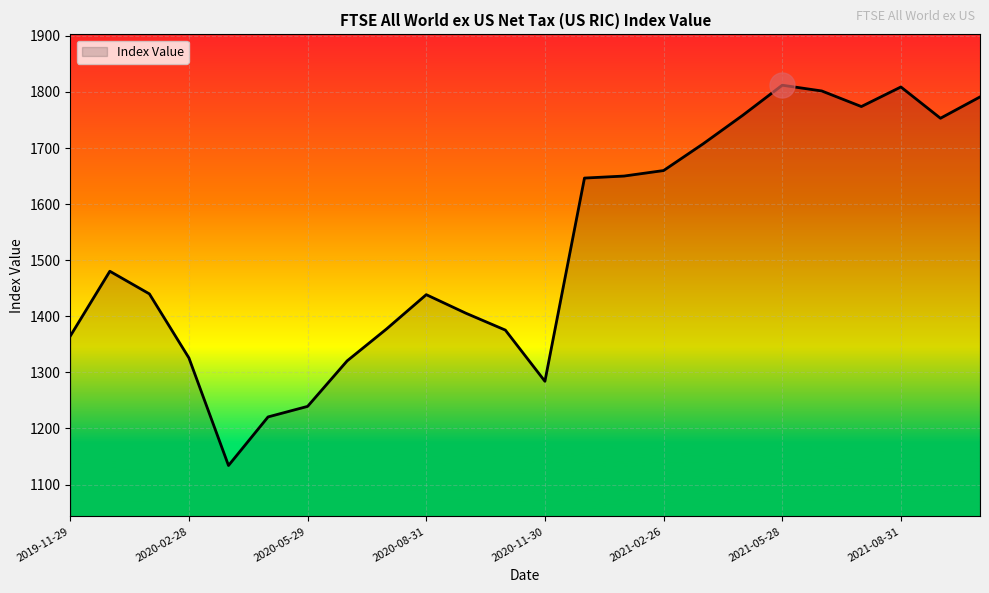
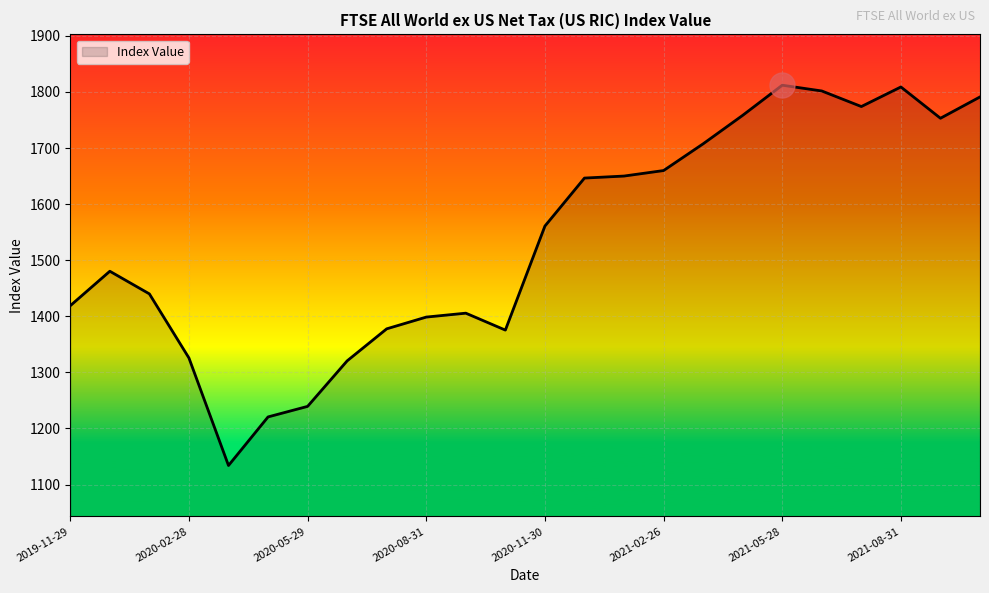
  {
    "Index Value": {
-     "2019-11-29": 1360,
+     "2019-11-29": 1420,
      "2020-02-28": 1330,
      "2020-05-29": 1240,
-     "2020-08-31": 1440,
-     "2020-11-30": 1280,
+     "2020-08-31": 1400,
+     "2020-11-30": 1560,
      "2021-02-26": 1660,
      "2021-08-31": 1810
    }
  }
